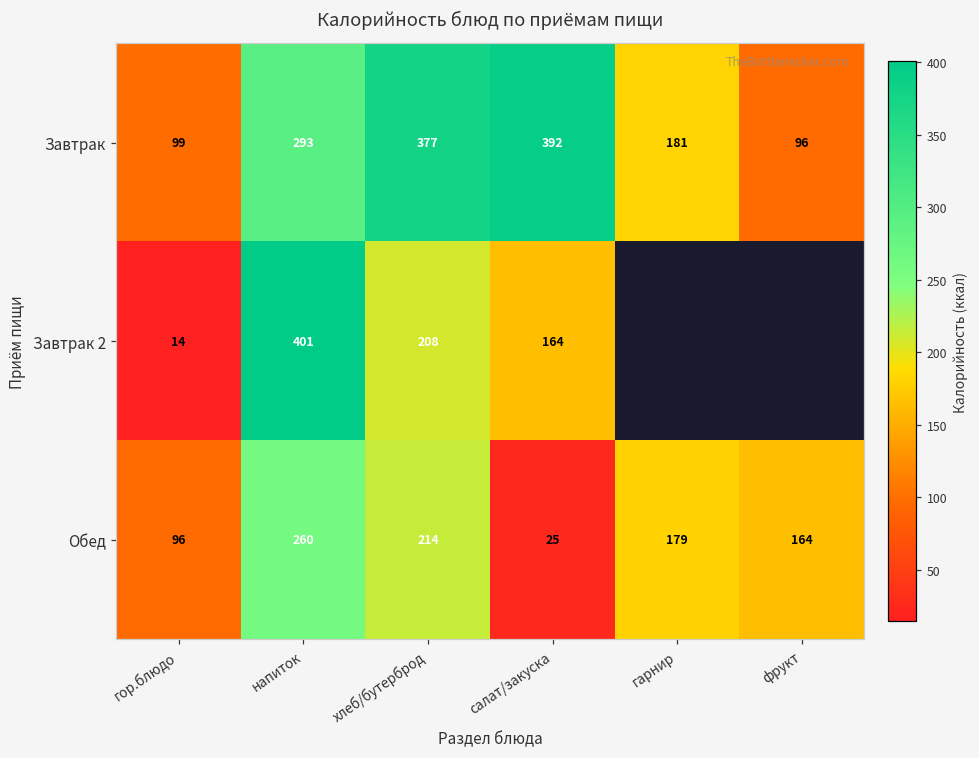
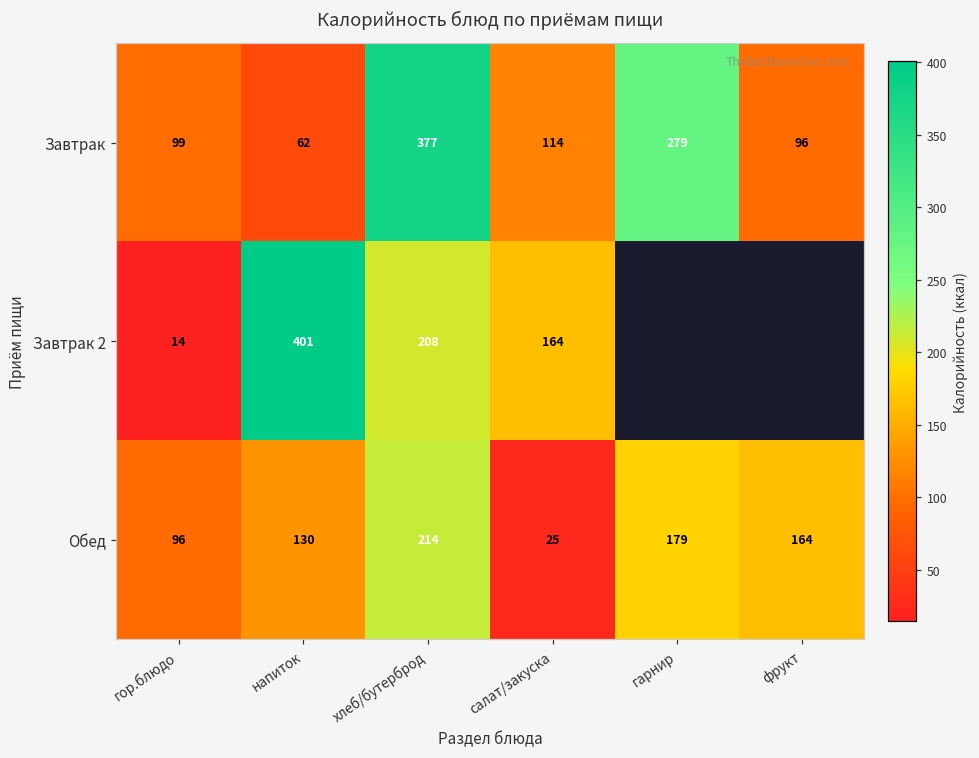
  {
    "Завтрак": {
      "гор.блюдо": 99,
-     "напиток": 293,
+     "напиток": 62,
      "хлеб/бутерброд": 377,
-     "салат/закуска": 392,
-     "гарнир": 181
+     "салат/закуска": 114,
+     "гарнир": 279
    },
    "Завтрак 2": {
      "гор.блюдо": 14,
      "напиток": 401,
      "хлеб/бутерброд": 208,
      "салат/закуска": 164
    },
    "Обед": {
      "гор.блюдо": 96,
-     "напиток": 260,
+     "напиток": 130,
      "хлеб/бутерброд": 214,
      "салат/закуска": 25,
      "гарнир": 179,
      "фрукт": 164
    }
  }
